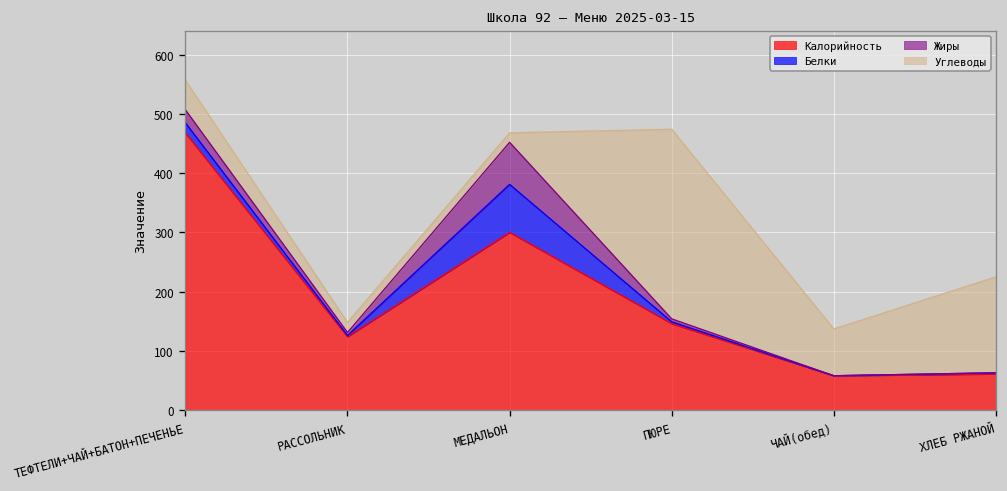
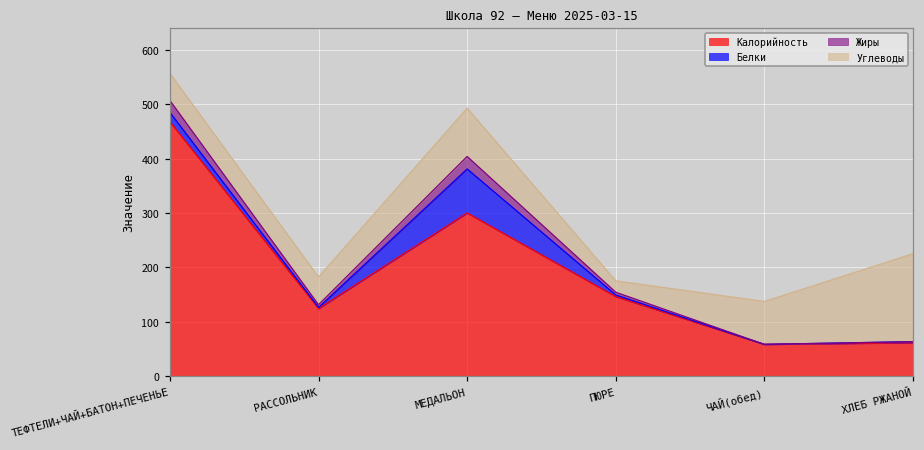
  {
    "Калорийность": {
      "ТЕФТЕЛИ+ЧАЙ+БАТОН+ПЕЧЕНЬЕ": 470,
      "МЕДАЛЬОН": 300
    },
    "Белки": {
      "ТЕФТЕЛИ+ЧАЙ+БАТОН+ПЕЧЕНЬЕ": 20,
      "МЕДАЛЬОН": 80
    },
    "Жиры": {
      "ТЕФТЕЛИ+ЧАЙ+БАТОН+ПЕЧЕНЬЕ": 20,
-     "МЕДАЛЬОН": 70
+     "МЕДАЛЬОН": 20
    },
    "Углеводы": {
      "ТЕФТЕЛИ+ЧАЙ+БАТОН+ПЕЧЕНЬЕ": 50,
-     "РАССОЛЬНИК": 20,
-     "МЕДАЛЬОН": 20,
-     "ПЮРЕ": 320,
+     "РАССОЛЬНИК": 50,
+     "МЕДАЛЬОН": 90,
+     "ПЮРЕ": 20,
      "ЧАЙ(обед)": 80,
      "ХЛЕБ РЖАНОЙ": 160
    }
  }
